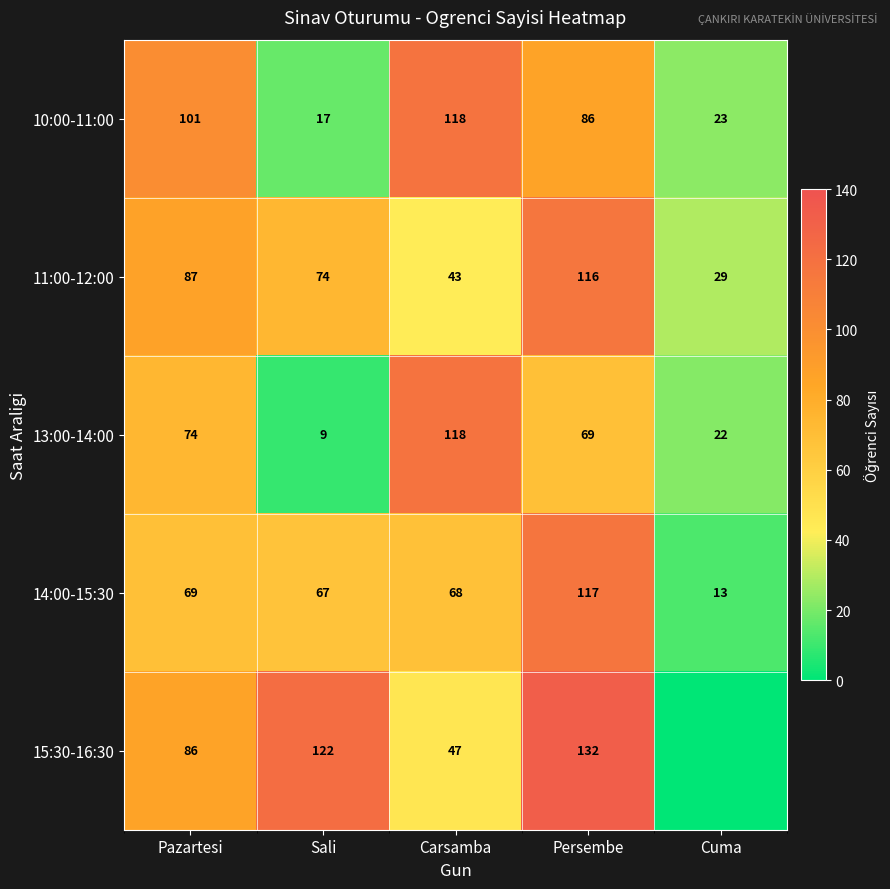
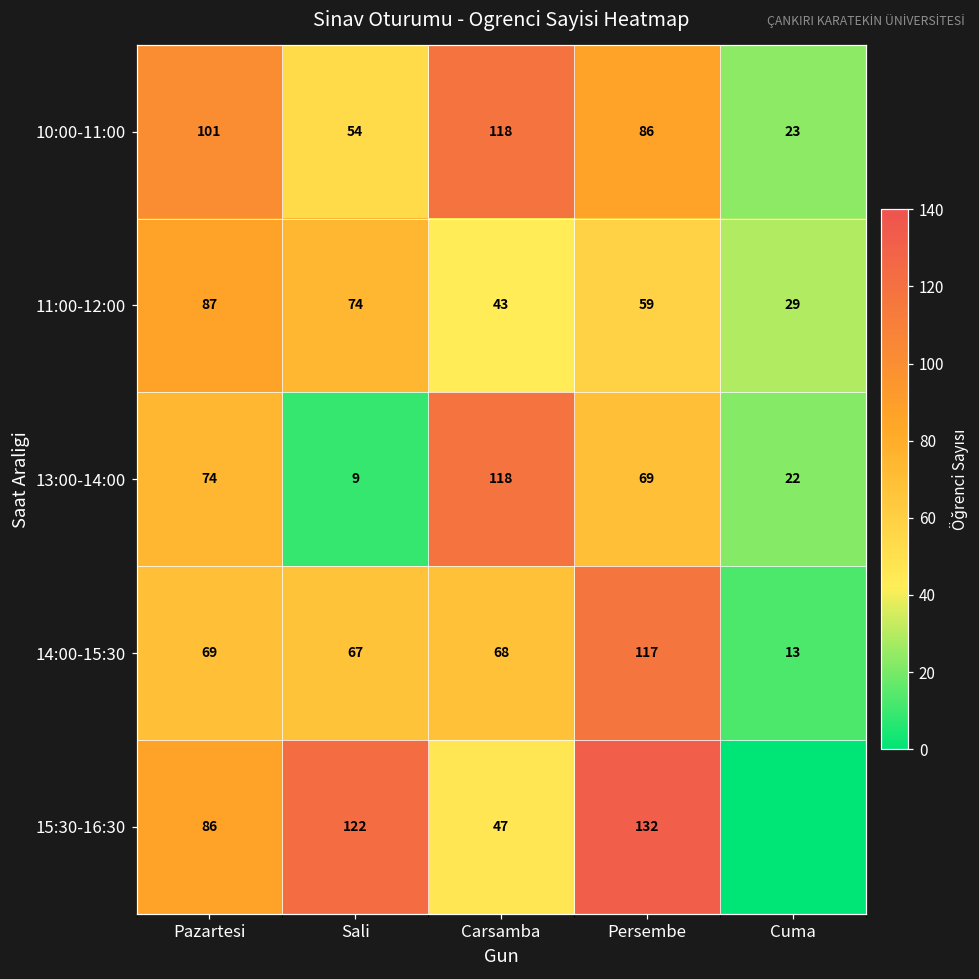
  {
    "10:00-11:00": {
      "Pazartesi": 101,
-     "Sali": 17,
+     "Sali": 54,
      "Carsamba": 118,
      "Persembe": 86,
      "Cuma": 23
    },
    "11:00-12:00": {
      "Pazartesi": 87,
      "Sali": 74,
      "Carsamba": 43,
-     "Persembe": 116,
+     "Persembe": 59,
      "Cuma": 29
    },
    "13:00-14:00": {
      "Pazartesi": 74,
      "Sali": 9,
      "Carsamba": 118,
      "Persembe": 69,
      "Cuma": 22
    },
    "14:00-15:30": {
      "Pazartesi": 69,
      "Sali": 67,
      "Carsamba": 68,
      "Persembe": 117,
      "Cuma": 13
    },
    "15:30-16:30": {
      "Pazartesi": 86,
      "Sali": 122,
      "Carsamba": 47,
      "Persembe": 132
    }
  }
